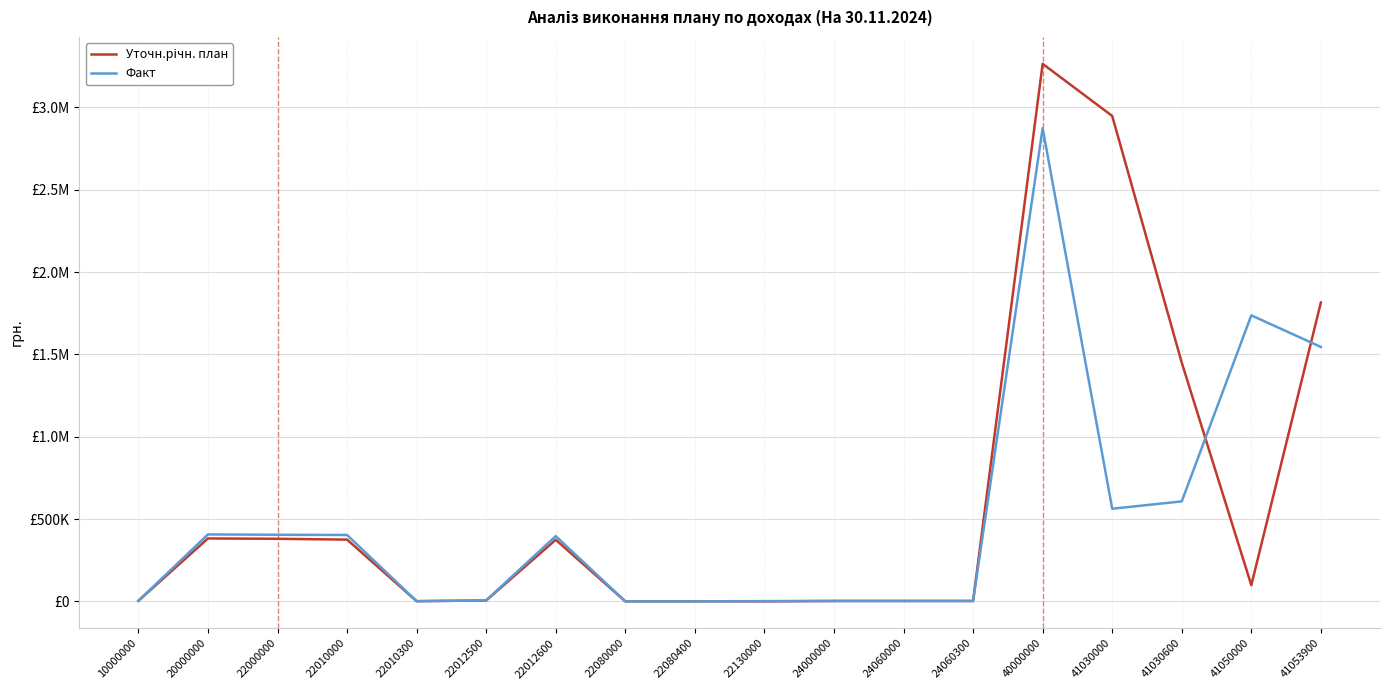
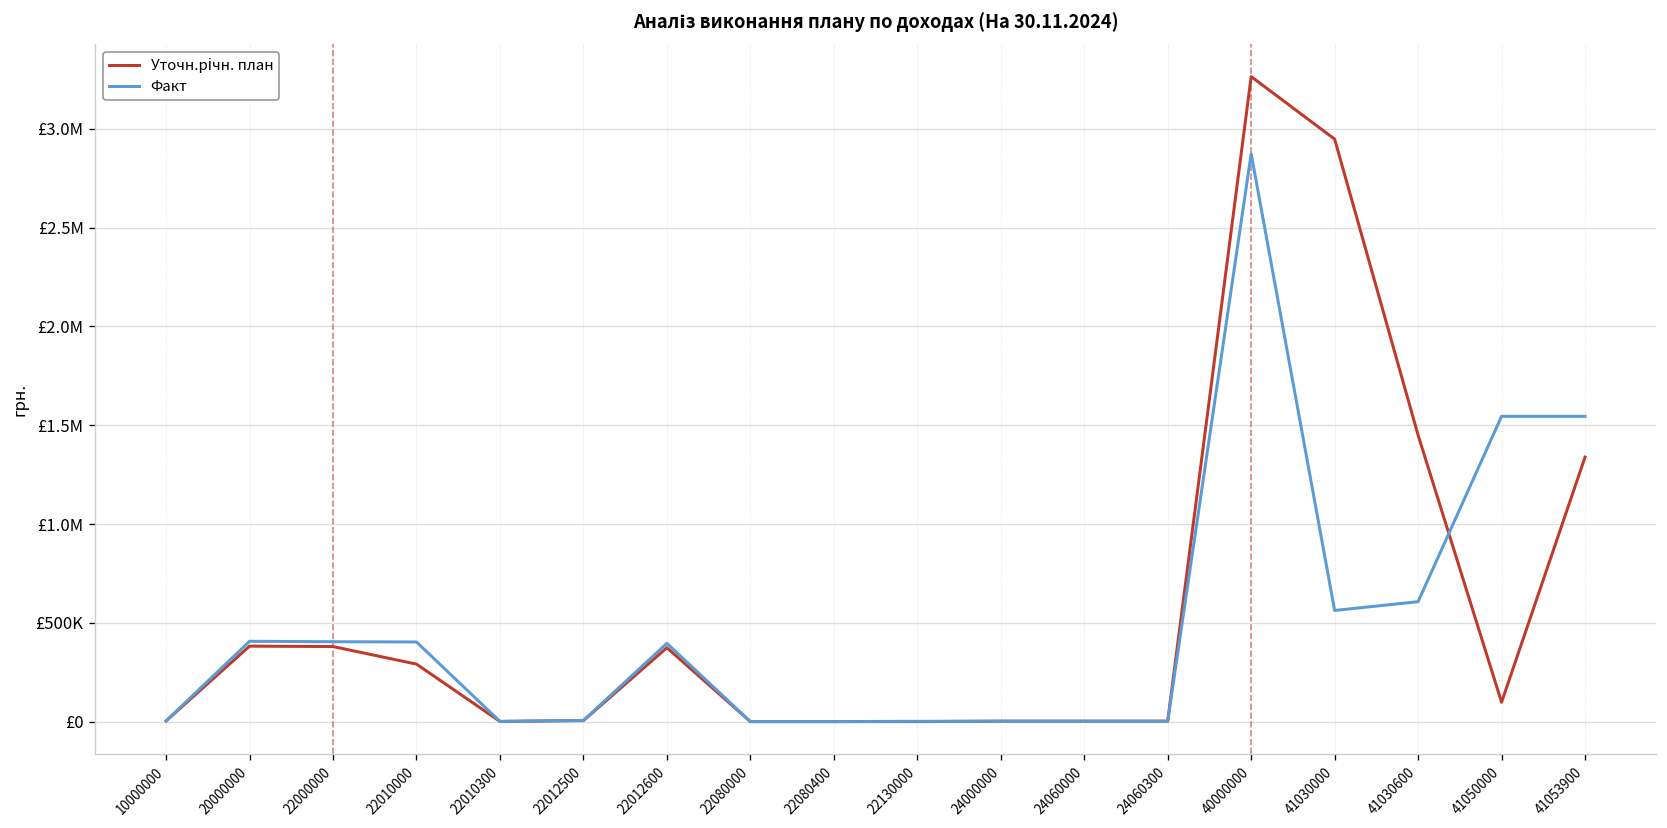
  {
    "Уточн.річн. план": {
      "20000000": "£380000",
      "22000000": "£380000",
-     "22010000": "£370000",
+     "22010000": "£290000",
      "22012600": "£370000",
      "40000000": "£3260000",
      "41030000": "£2950000",
      "41030600": "£1450000",
      "41050000": "£100000",
-     "41053900": "£1820000"
+     "41053900": "£1340000"
    },
    "Факт": {
      "20000000": "£410000",
      "22000000": "£400000",
      "22010000": "£400000",
      "22012600": "£400000",
      "40000000": "£2870000",
      "41030000": "£560000",
      "41030600": "£610000",
-     "41050000": "£1740000",
+     "41050000": "£1550000",
      "41053900": "£1550000"
    }
  }
